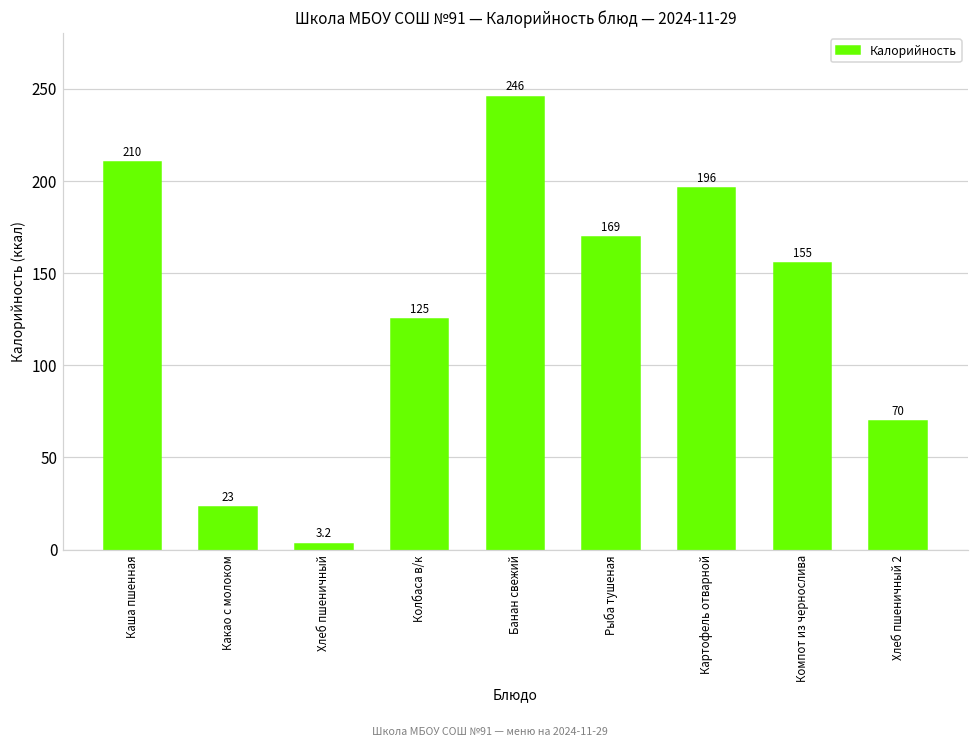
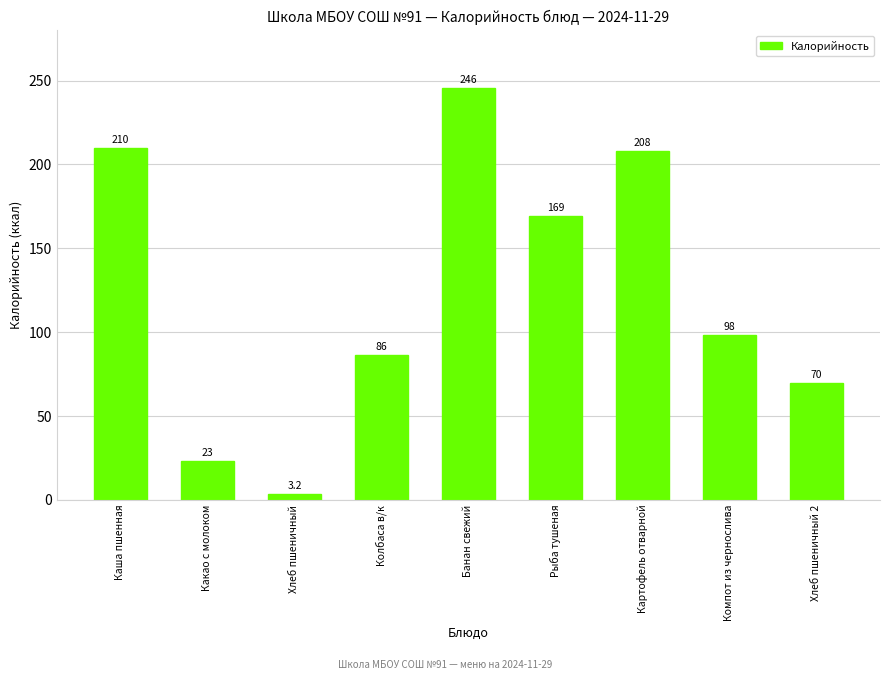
  {
    "Каша пшенная": 210,
    "Какао с молоком": 23,
    "Хлеб пшеничный": 3.2,
-   "Колбаса в/к": 125,
+   "Колбаса в/к": 86,
    "Банан свежий": 246,
    "Рыба тушеная": 169,
-   "Картофель отварной": 196,
-   "Компот из чернослива": 155,
+   "Картофель отварной": 208,
+   "Компот из чернослива": 98,
    "Хлеб пшеничный 2": 70
  }
